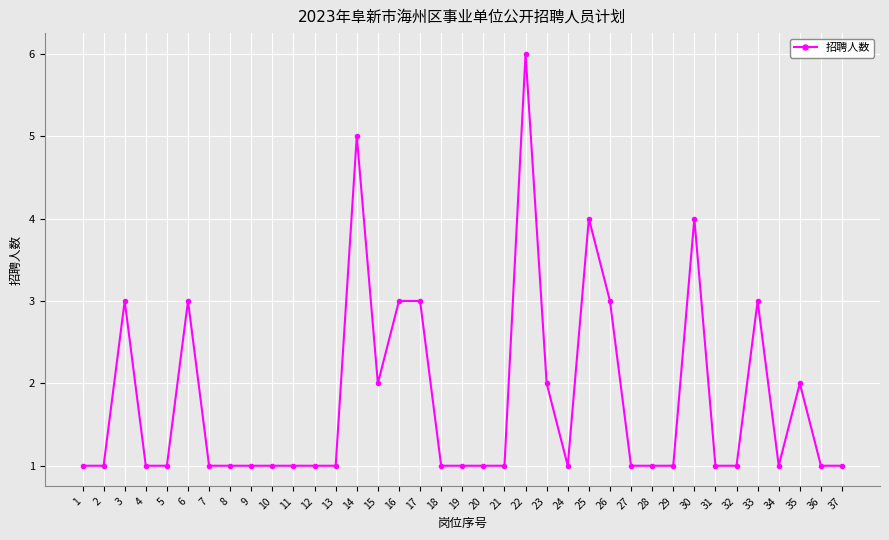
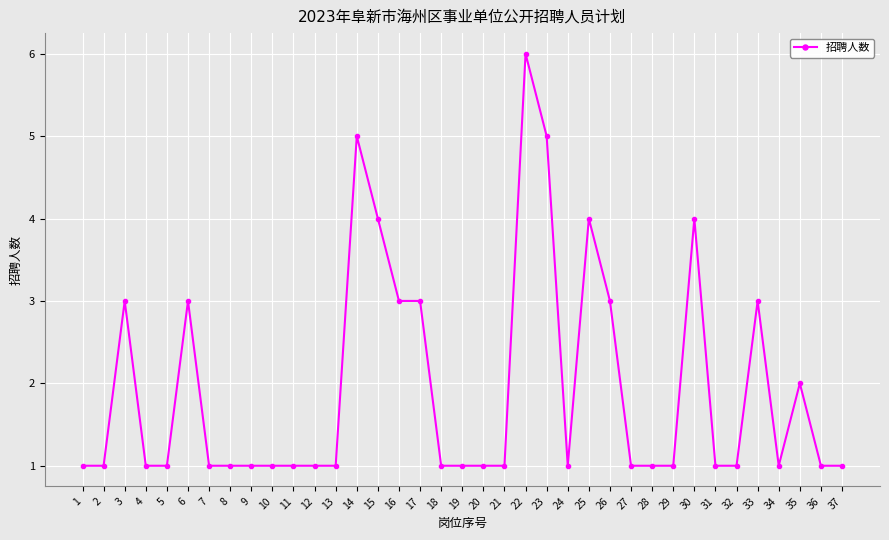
  {
    "1": 1,
    "2": 1,
    "3": 3,
    "4": 1,
    "5": 1,
    "6": 3,
    "7": 1,
    "8": 1,
    "9": 1,
    "10": 1,
    "11": 1,
    "12": 1,
    "13": 1,
    "14": 5,
-   "15": 2,
+   "15": 4,
    "16": 3,
    "17": 3,
    "18": 1,
    "19": 1,
    "20": 1,
    "21": 1,
    "22": 6,
-   "23": 2,
+   "23": 5,
    "24": 1,
    "25": 4,
    "26": 3,
    "27": 1,
    "28": 1,
    "29": 1,
    "30": 4,
    "31": 1,
    "32": 1,
    "33": 3,
    "34": 1,
    "35": 2,
    "36": 1,
    "37": 1
  }
